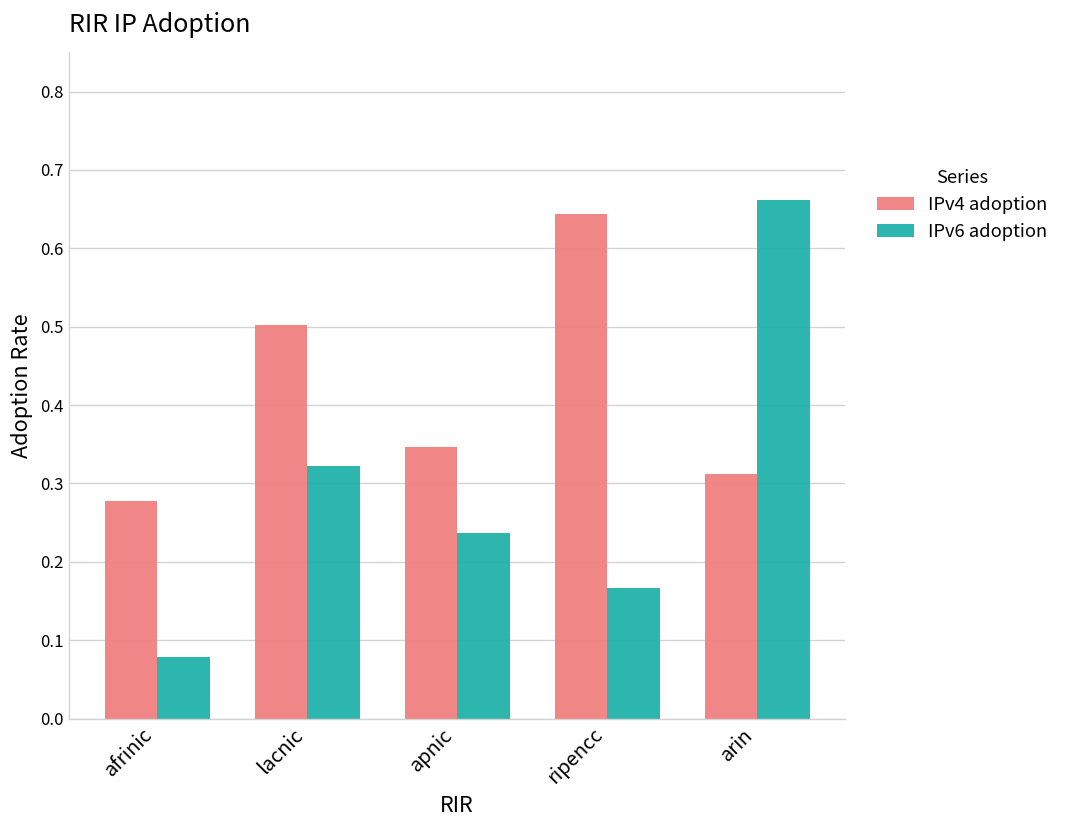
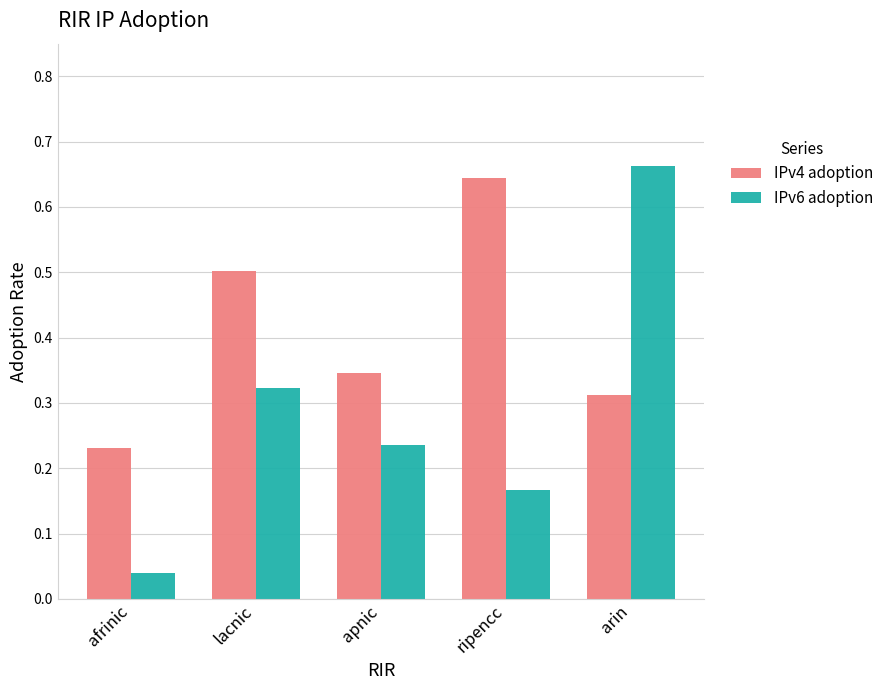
  {
    "IPv4 adoption": {
-     "afrinic": 0.28,
+     "afrinic": 0.23,
      "lacnic": 0.50,
      "apnic": 0.35,
      "ripencc": 0.64,
      "arin": 0.31
    },
    "IPv6 adoption": {
-     "afrinic": 0.08,
+     "afrinic": 0.04,
      "lacnic": 0.32,
      "apnic": 0.24,
      "ripencc": 0.17,
      "arin": 0.66
    }
  }
